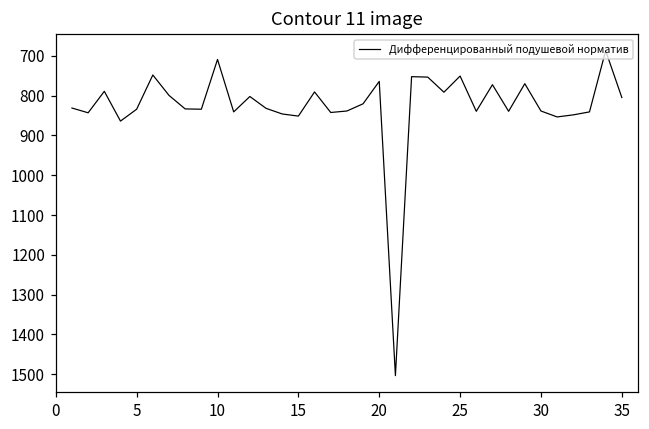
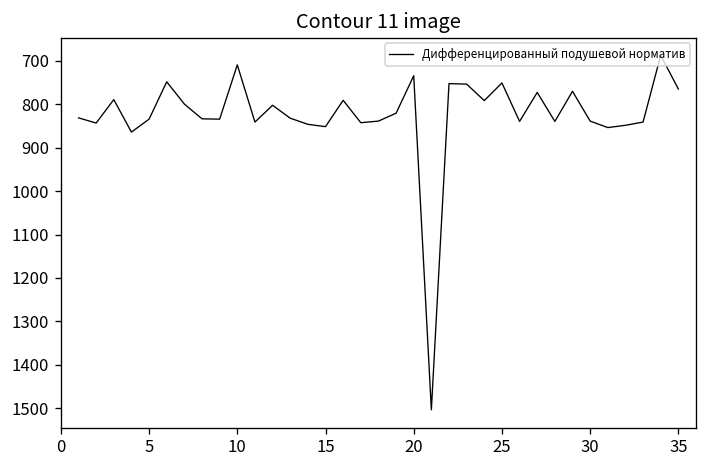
  {
    "5": 830,
    "10": 710,
    "15": 850,
-   "20": 760,
+   "20": 730,
    "25": 750,
    "30": 840,
-   "35": 800
+   "35": 760
  }
